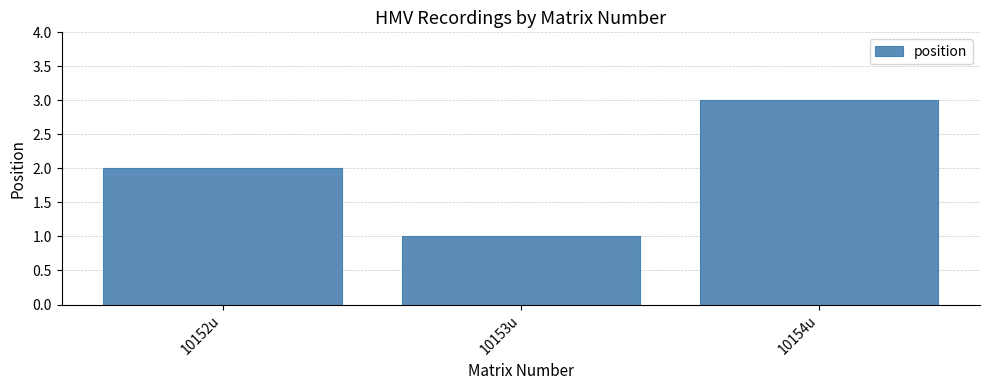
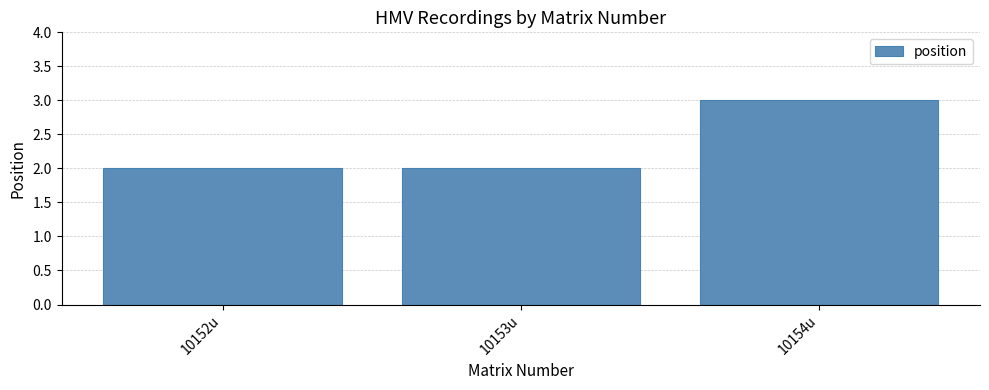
  {
    "10152u": 2,
-   "10153u": 1,
+   "10153u": 2,
    "10154u": 3
  }
